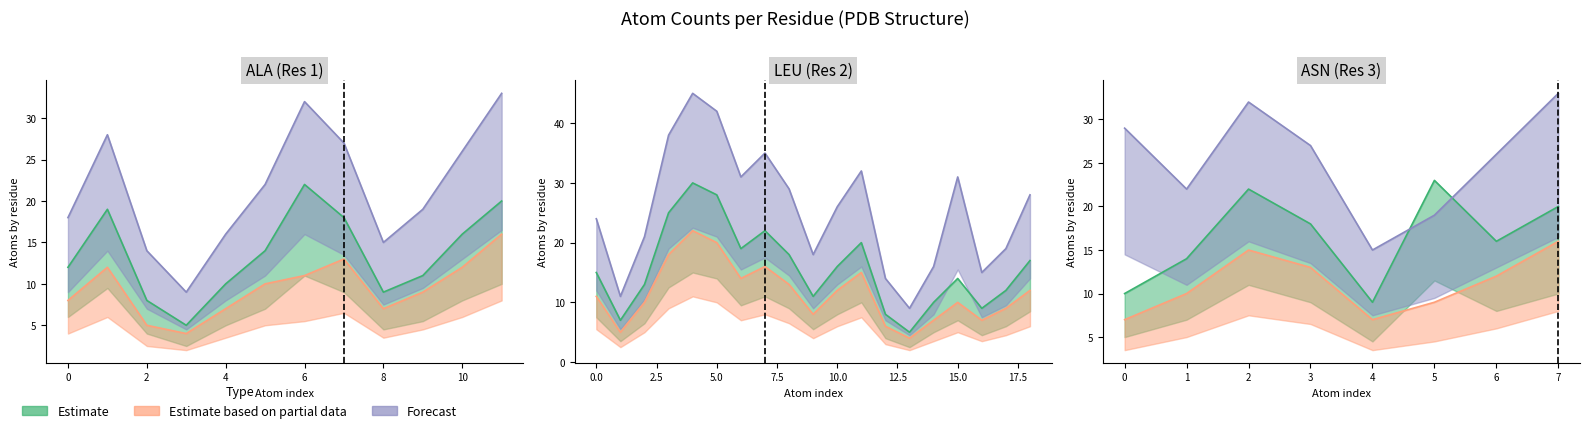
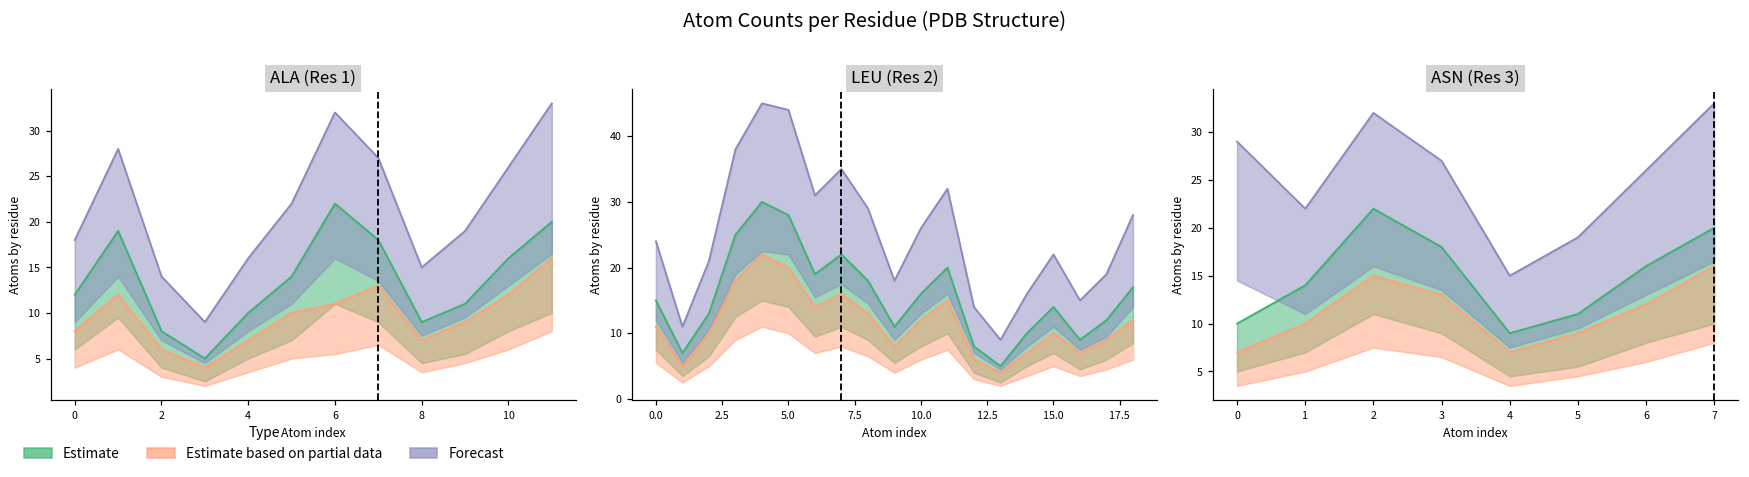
  {
    "ALA (Res 1)": {
      "Estimate": {
        "0": 12,
        "2": 8,
        "4": 10,
        "6": 22,
        "8": 9,
        "10": 16
      },
      "Estimate based on partial data": {
        "0": 8,
-       "2": 5,
+       "2": 6,
        "4": 7,
        "6": 11,
        "8": 7,
        "10": 12
      },
      "Forecast": {
        "0": 18,
        "2": 14,
        "4": 16,
        "6": 32,
        "8": 15,
        "10": 26
      }
    },
    "LEU (Res 2)": {
      "Estimate": {
        "0.0": 15,
        "5.0": 28,
        "10.0": 16,
        "15.0": 14
      },
      "Estimate based on partial data": {
        "0.0": 11,
        "5.0": 20,
        "10.0": 12,
        "15.0": 10
      },
      "Forecast": {
        "0.0": 24,
-       "5.0": 42,
+       "5.0": 44,
        "10.0": 26,
-       "15.0": 31
+       "15.0": 22
      }
    },
    "ASN (Res 3)": {
      "Estimate": {
        "0": 10,
        "1": 14,
        "2": 22,
        "3": 18,
        "4": 9,
-       "5": 23,
+       "5": 11,
        "6": 16,
        "7": 20
      },
      "Estimate based on partial data": {
        "0": 7,
        "1": 10,
        "2": 15,
        "3": 13,
        "4": 7,
        "5": 9,
        "6": 12,
        "7": 16
      },
      "Forecast": {
        "0": 29,
        "1": 22,
        "2": 32,
        "3": 27,
        "4": 15,
        "5": 19,
        "6": 26,
        "7": 33
      }
    }
  }
